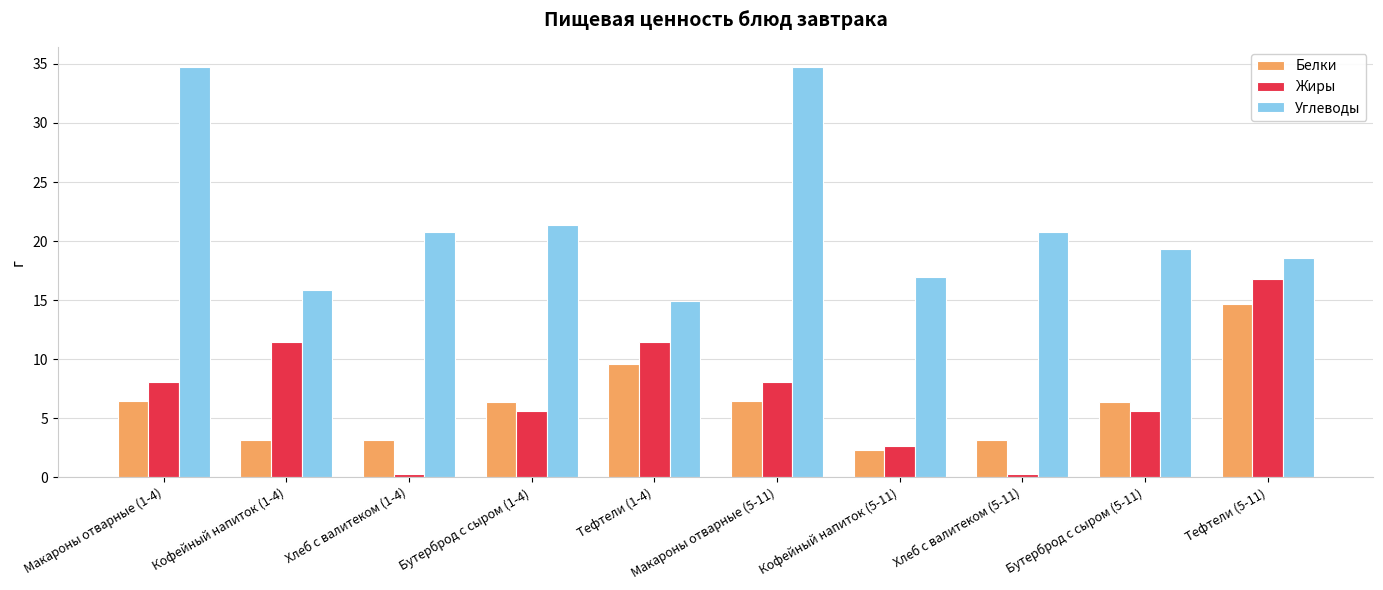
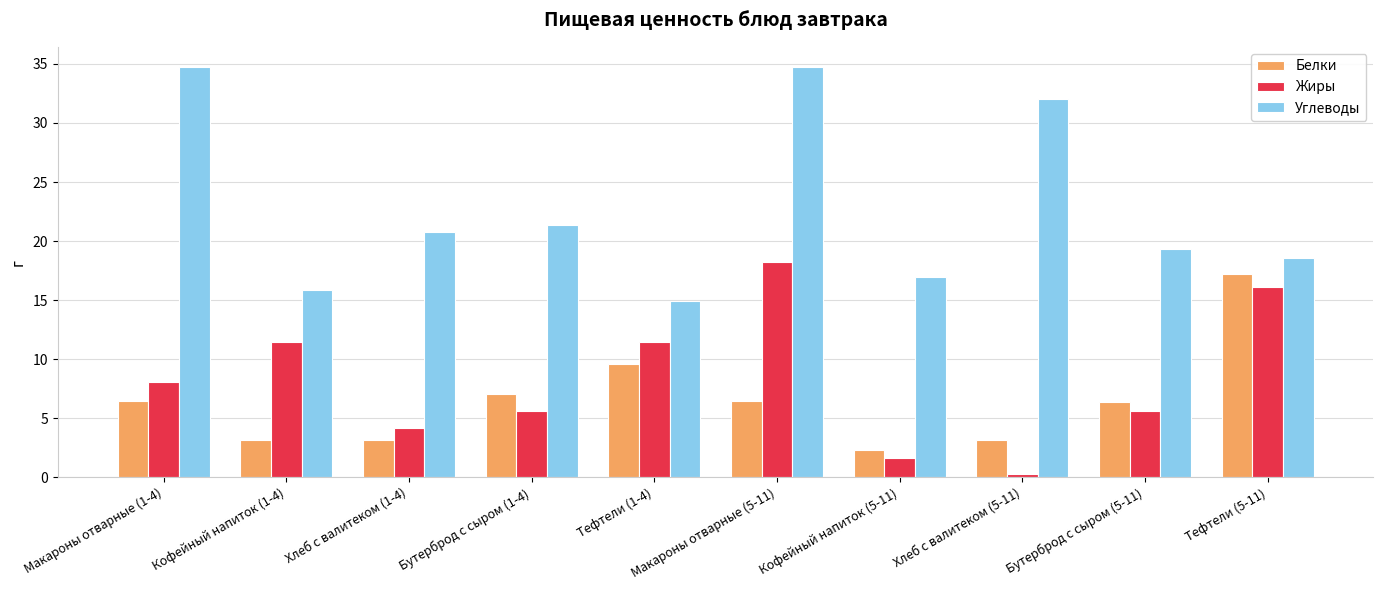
  {
    "Белки": {
      "Макароны отварные (1-4)": 6.5,
      "Кофейный напиток (1-4)": 3.2,
      "Хлеб с валитеком (1-4)": 3.2,
-     "Бутерброд с сыром (1-4)": 6.4,
+     "Бутерброд с сыром (1-4)": 7.1,
      "Тефтели (1-4)": 9.6,
      "Макароны отварные (5-11)": 6.5,
      "Кофейный напиток (5-11)": 2.3,
      "Хлеб с валитеком (5-11)": 3.2,
      "Бутерброд с сыром (5-11)": 6.4,
-     "Тефтели (5-11)": 14.7
+     "Тефтели (5-11)": 17.2
    },
    "Жиры": {
      "Макароны отварные (1-4)": 8.1,
      "Кофейный напиток (1-4)": 11.5,
-     "Хлеб с валитеком (1-4)": 0.3,
+     "Хлеб с валитеком (1-4)": 4.2,
      "Бутерброд с сыром (1-4)": 5.6,
      "Тефтели (1-4)": 11.4,
-     "Макароны отварные (5-11)": 8.1,
-     "Кофейный напиток (5-11)": 2.7,
+     "Макароны отварные (5-11)": 18.2,
+     "Кофейный напиток (5-11)": 1.6,
      "Хлеб с валитеком (5-11)": 0.3,
      "Бутерброд с сыром (5-11)": 5.6,
-     "Тефтели (5-11)": 16.8
+     "Тефтели (5-11)": 16.1
    },
    "Углеводы": {
      "Макароны отварные (1-4)": 34.7,
      "Кофейный напиток (1-4)": 15.9,
      "Хлеб с валитеком (1-4)": 20.8,
      "Бутерброд с сыром (1-4)": 21.4,
      "Тефтели (1-4)": 14.9,
      "Макароны отварные (5-11)": 34.7,
      "Кофейный напиток (5-11)": 17.0,
-     "Хлеб с валитеком (5-11)": 20.8,
+     "Хлеб с валитеком (5-11)": 32.0,
      "Бутерброд с сыром (5-11)": 19.3,
      "Тефтели (5-11)": 18.6
    }
  }
